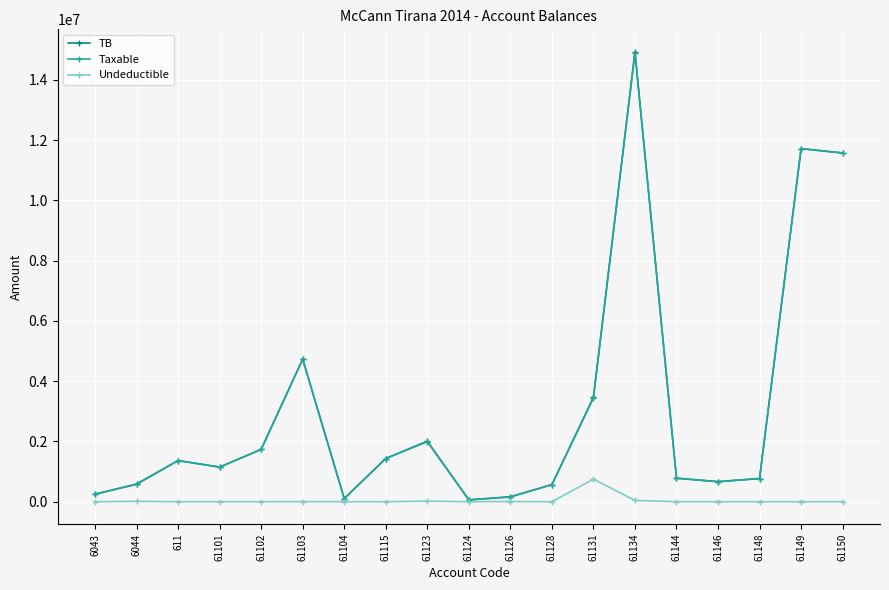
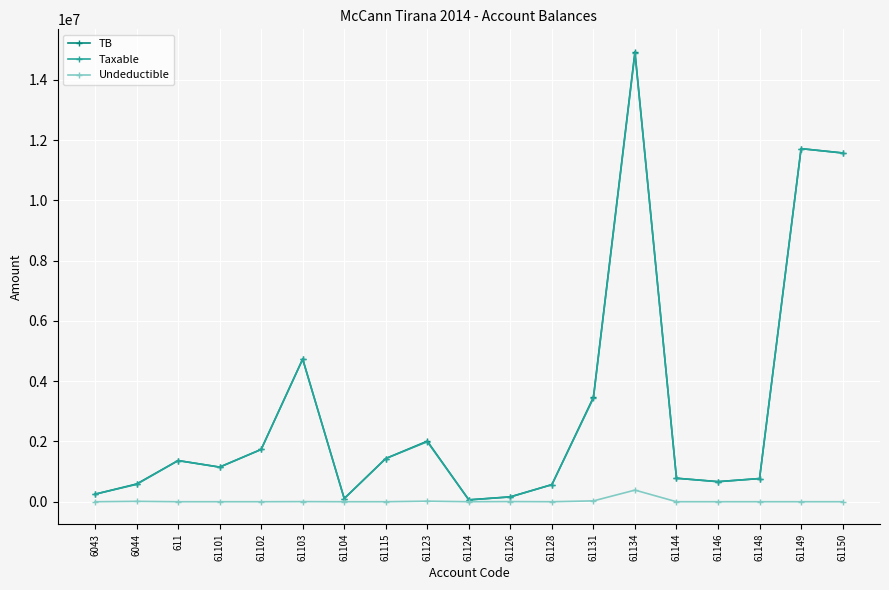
  {
    "Undeductible": {
      "6043": 0,
      "6044": 0,
      "611": 0,
      "61101": 0,
      "61102": 0,
      "61103": 0,
      "61104": 0,
      "61115": 0,
      "61123": 0,
      "61126": 0,
      "61128": 0,
-     "61131": 700000,
-     "61134": 0,
+     "61131": 0,
+     "61134": 400000,
      "61144": 0,
      "61146": 0,
      "61148": 0,
      "61149": 0,
      "61150": 0
    }
  }
